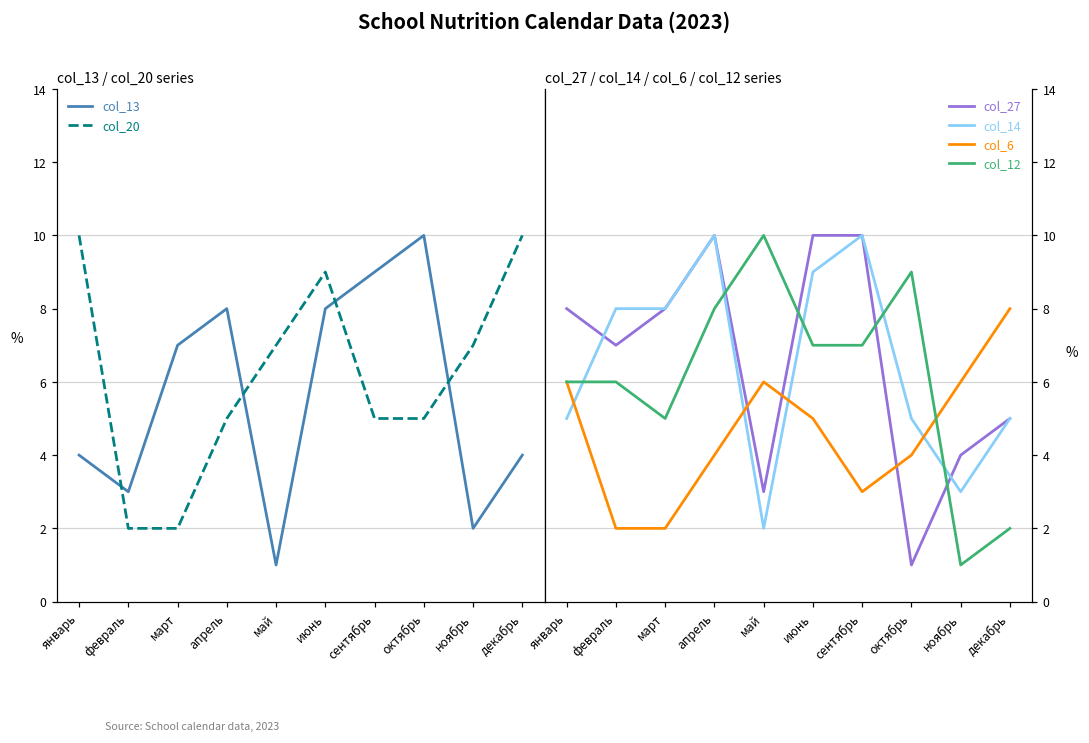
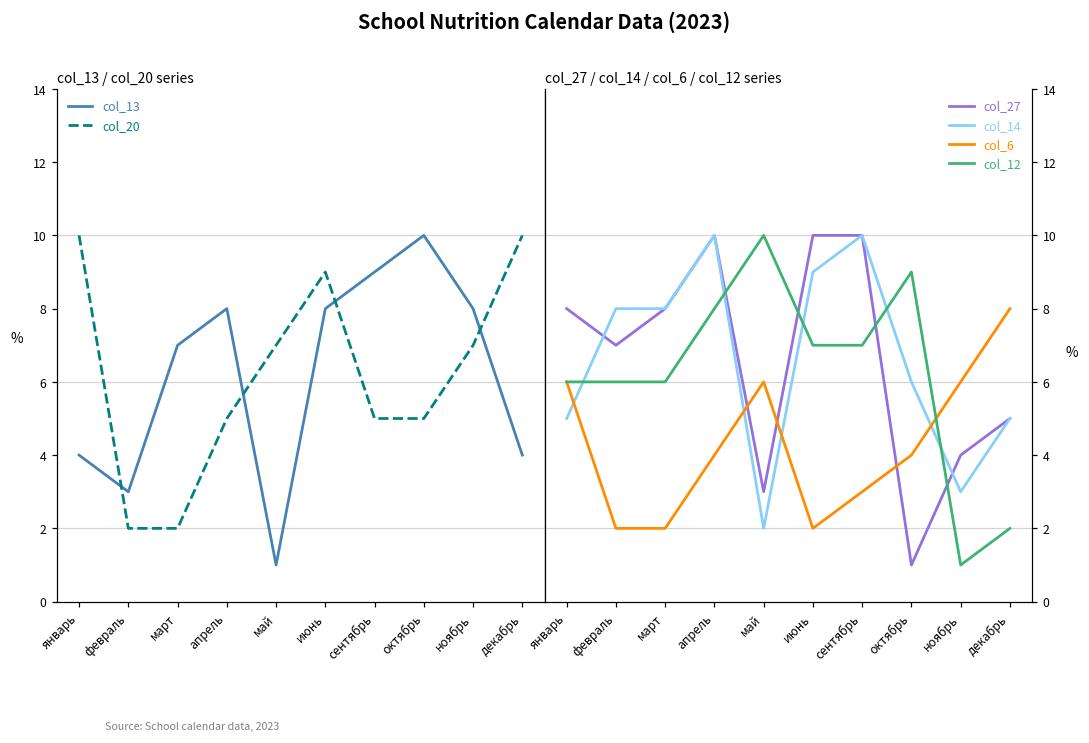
  {
    "col_13 / col_20 series": {
      "col_13": {
        "январь": 4,
        "февраль": 3,
        "март": 7,
        "апрель": 8,
        "май": 1,
        "июнь": 8,
        "сентябрь": 9,
        "октябрь": 10,
-       "ноябрь": 2,
+       "ноябрь": 8,
        "декабрь": 4
      },
      "col_20": {
        "январь": 10,
        "февраль": 2,
        "март": 2,
        "апрель": 5,
        "май": 7,
        "июнь": 9,
        "сентябрь": 5,
        "октябрь": 5,
        "ноябрь": 7,
        "декабрь": 10
      }
    },
    "col_27 / col_14 / col_6 / col_12 series": {
      "col_27": {
        "январь": 8,
        "февраль": 7,
        "май": 3,
        "июнь": 10,
        "октябрь": 1,
        "ноябрь": 4
      },
      "col_14": {
        "январь": 5,
        "февраль": 8,
        "май": 2,
        "июнь": 9,
-       "октябрь": 5,
+       "октябрь": 6,
        "ноябрь": 3
      },
      "col_6": {
        "февраль": 2,
        "март": 2,
        "апрель": 4,
        "май": 6,
-       "июнь": 5,
+       "июнь": 2,
        "сентябрь": 3,
        "октябрь": 4,
        "ноябрь": 6,
        "декабрь": 8
      },
      "col_12": {
        "февраль": 6,
-       "март": 5,
+       "март": 6,
        "апрель": 8,
        "май": 10,
        "июнь": 7,
        "сентябрь": 7,
        "октябрь": 9,
        "ноябрь": 1,
        "декабрь": 2
      }
    }
  }
